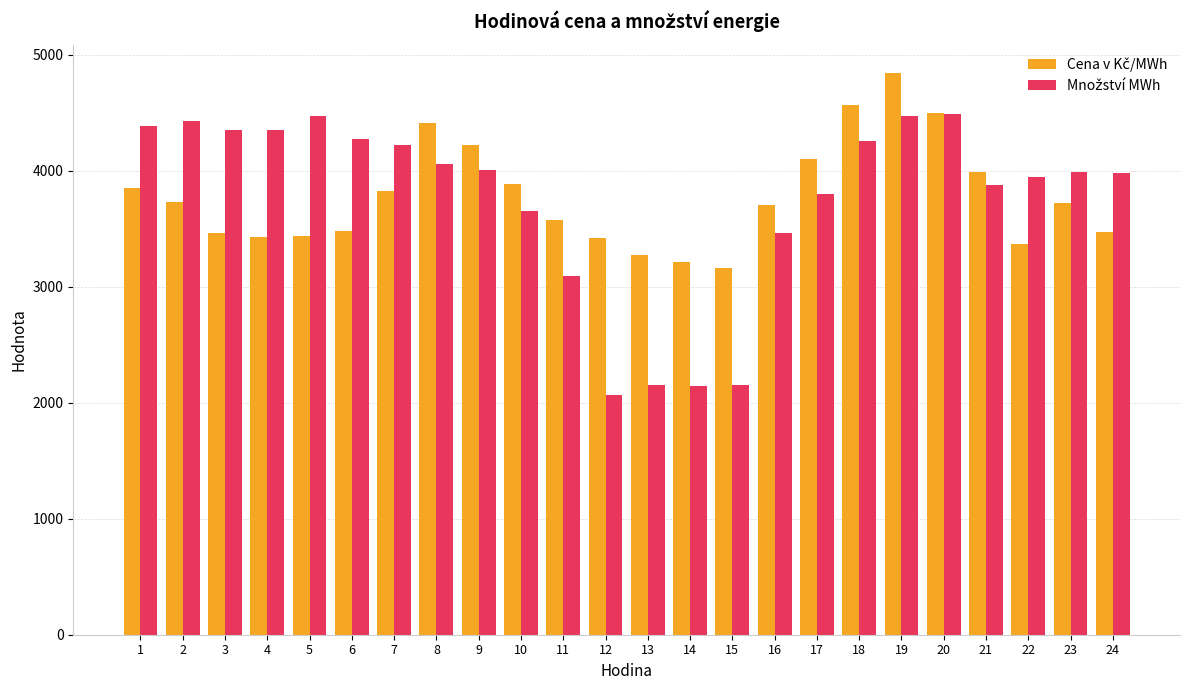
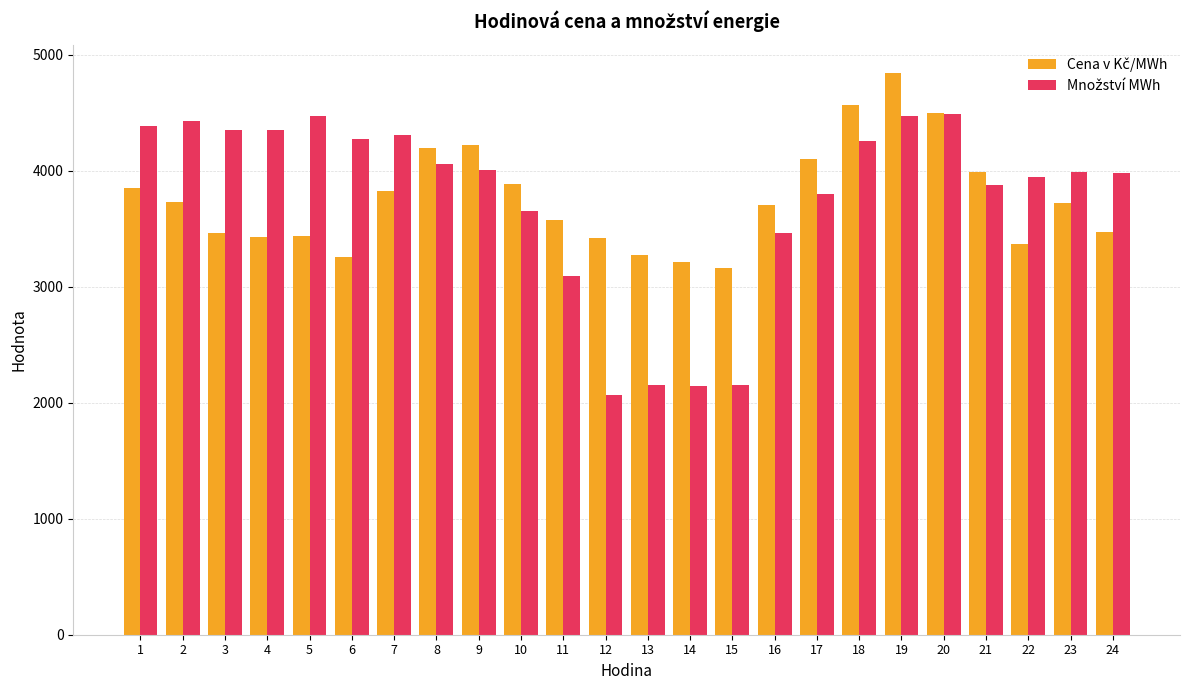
  {
    "Cena v Kč/MWh": {
      "1": 3850,
      "2": 3730,
      "3": 3470,
      "4": 3430,
      "5": 3440,
-     "6": 3480,
+     "6": 3250,
      "7": 3820,
-     "8": 4410,
+     "8": 4190,
      "9": 4230,
      "10": 3890,
      "11": 3580,
      "12": 3420,
      "13": 3270,
      "14": 3210,
      "15": 3160,
      "16": 3700,
      "17": 4100,
      "18": 4560,
      "19": 4840,
      "20": 4500,
      "21": 3990,
      "22": 3370,
      "23": 3720,
      "24": 3470
    },
    "Množství MWh": {
      "1": 4380,
      "2": 4430,
      "3": 4350,
      "4": 4350,
      "5": 4470,
      "6": 4270,
-     "7": 4220,
+     "7": 4310,
      "8": 4060,
      "9": 4010,
      "10": 3660,
      "11": 3090,
      "12": 2070,
      "13": 2150,
      "14": 2140,
      "15": 2150,
      "16": 3470,
      "17": 3800,
      "18": 4250,
      "19": 4470,
      "20": 4490,
      "21": 3880,
      "22": 3950,
      "23": 3990,
      "24": 3980
    }
  }
